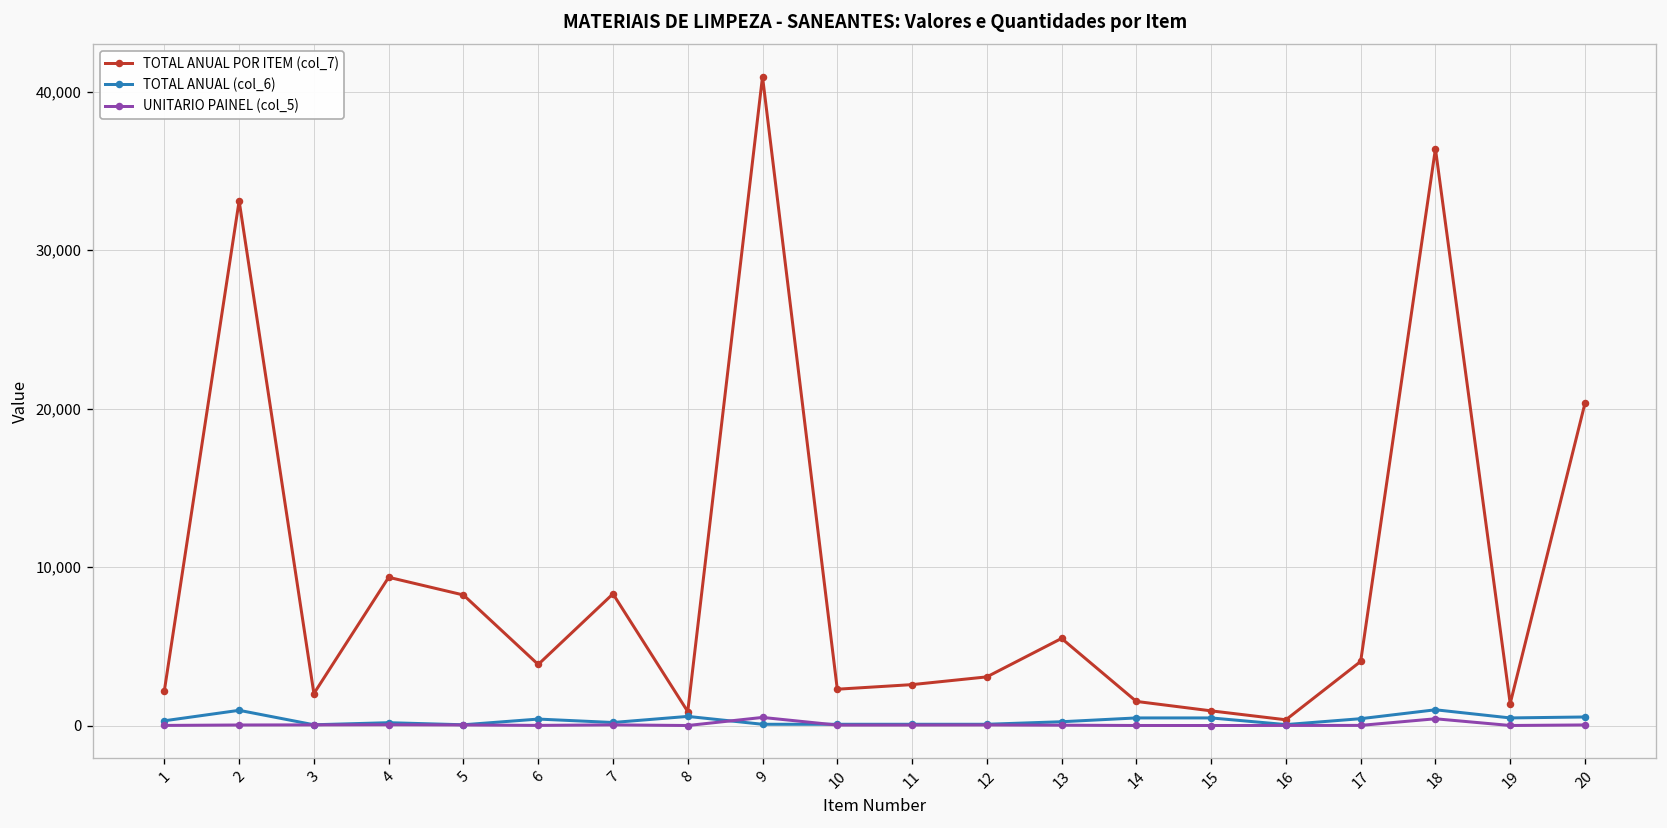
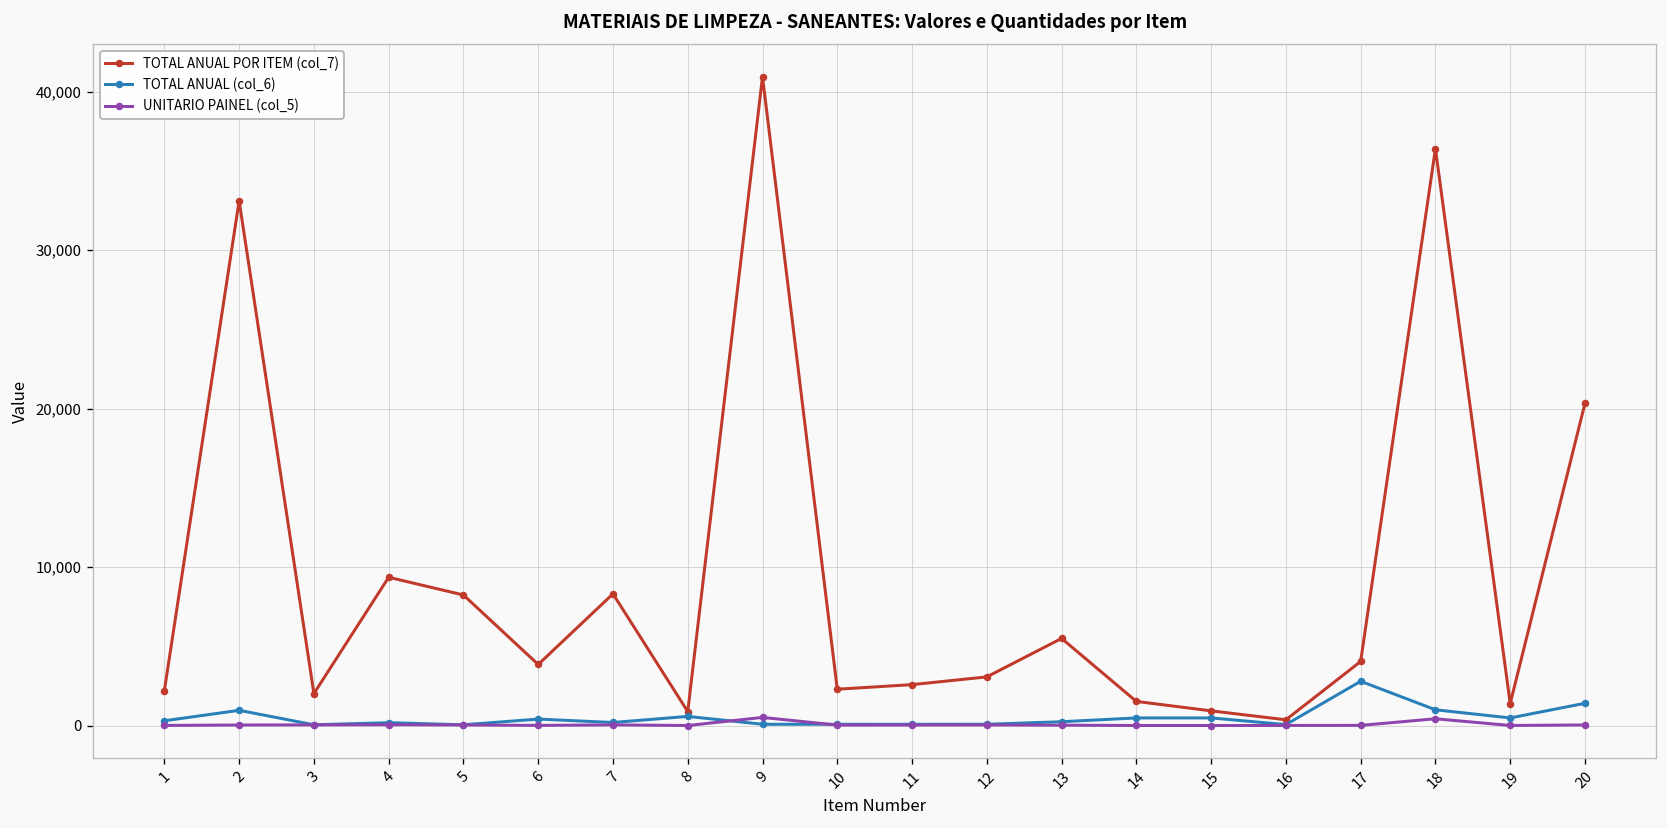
  {
    "TOTAL ANUAL POR ITEM (col_7)": {
      "1": "2,200",
      "2": "33,100",
      "3": "2,000",
      "4": "9,400",
      "5": "8,200",
      "6": "3,900",
      "7": "8,300",
      "8": "900",
      "9": "40,900",
      "10": "2,300",
      "11": "2,600",
      "12": "3,100",
      "13": "5,500",
      "14": "1,500",
      "15": "900",
      "16": "400",
      "17": "4,000",
      "18": "36,400",
      "19": "1,400",
      "20": "20,300"
    },
    "TOTAL ANUAL (col_6)": {
      "1": "300",
      "2": "1,000",
      "6": "400",
      "8": "600",
      "9": "100",
      "13": "200",
      "14": "500",
      "15": "500",
-     "17": "400",
+     "17": "2,800",
      "18": "1,000",
      "19": "500",
-     "20": "500"
+     "20": "1,400"
    },
    "UNITARIO PAINEL (col_5)": {
      "1": "0",
      "2": "0",
      "6": "0",
      "8": "0",
      "9": "500",
      "13": "0",
      "14": "0",
      "15": "0",
      "17": "0",
      "18": "400",
      "19": "0",
      "20": "0"
    }
  }
